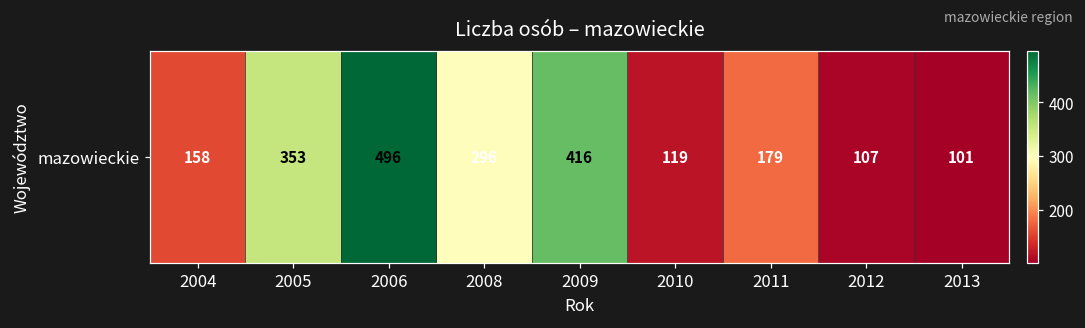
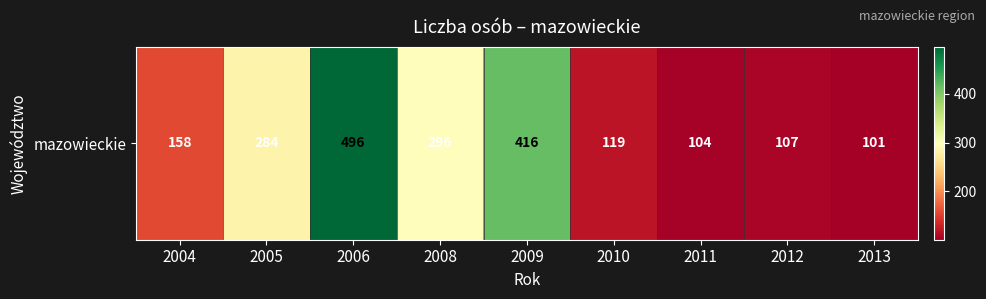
  {
    "mazowieckie": {
      "2004": 158,
-     "2005": 353,
+     "2005": 284,
      "2006": 496,
      "2008": 296,
      "2009": 416,
      "2010": 119,
-     "2011": 179,
+     "2011": 104,
      "2012": 107,
      "2013": 101
    }
  }
